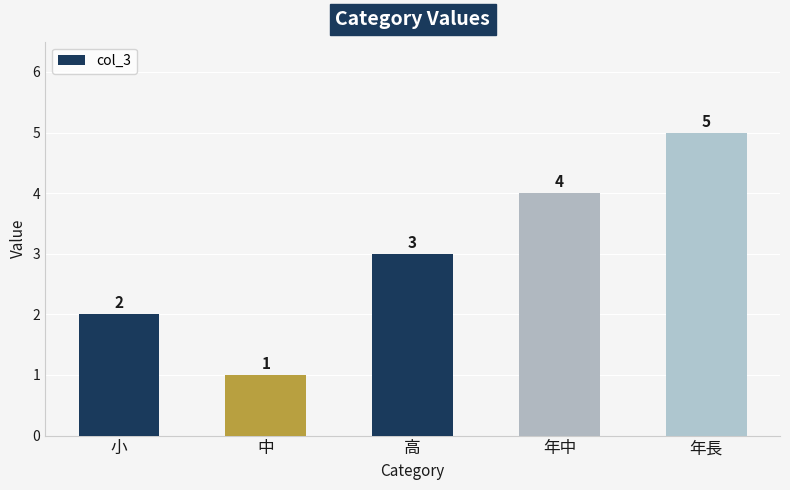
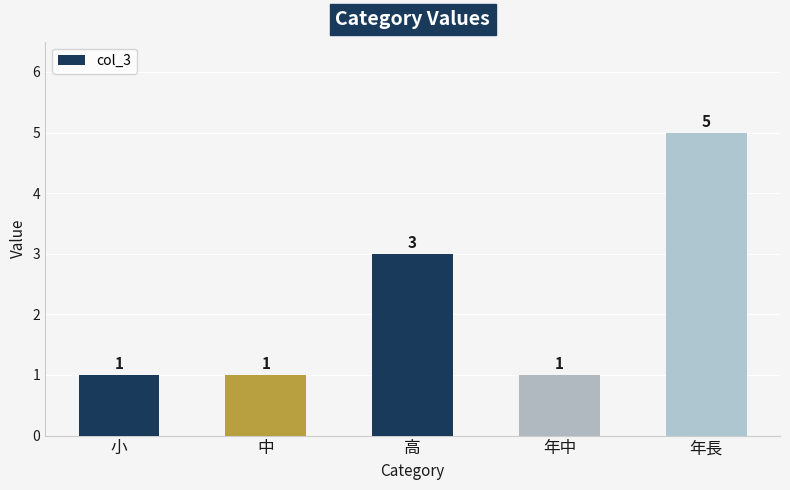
  {
-   "小": 2,
+   "小": 1,
    "中": 1,
    "高": 3,
-   "年中": 4,
+   "年中": 1,
    "年長": 5
  }
